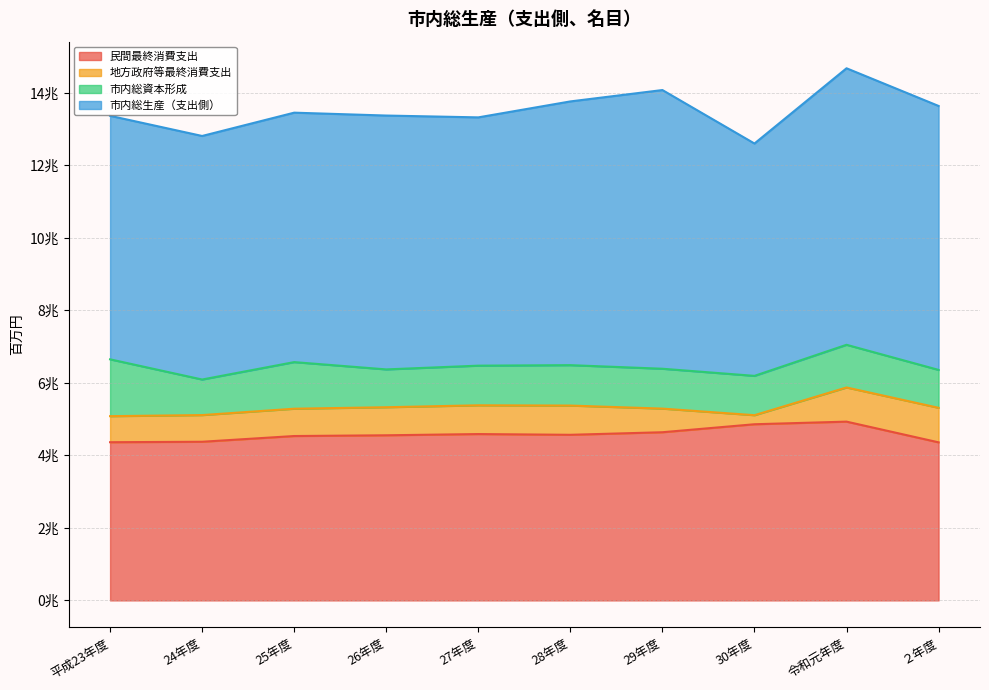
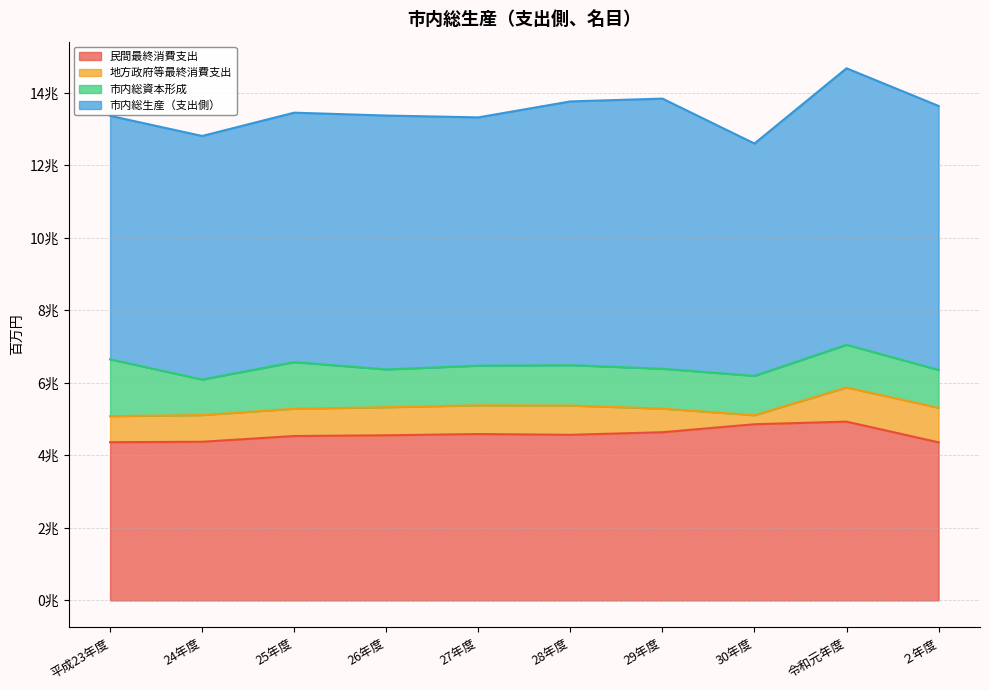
  {
    "民間最終消費支出": {
      "平成23年度": "4.4兆",
      "24年度": "4.4兆",
      "25年度": "4.5兆",
      "26年度": "4.6兆",
      "27年度": "4.6兆",
      "28年度": "4.6兆",
      "29年度": "4.6兆",
      "30年度": "4.9兆",
      "令和元年度": "4.9兆",
      "２年度": "4.4兆"
    },
    "地方政府等最終消費支出": {
      "平成23年度": "0.7兆",
      "24年度": "0.7兆",
      "25年度": "0.8兆",
      "26年度": "0.8兆",
      "27年度": "0.8兆",
      "28年度": "0.8兆",
      "29年度": "0.7兆",
      "30年度": "0.2兆",
      "令和元年度": "0.9兆",
      "２年度": "1.0兆"
    },
    "市内総資本形成": {
      "平成23年度": "1.6兆",
      "24年度": "1.0兆",
      "25年度": "1.3兆",
      "26年度": "1.0兆",
      "27年度": "1.1兆",
      "28年度": "1.1兆",
      "29年度": "1.1兆",
      "30年度": "1.1兆",
      "令和元年度": "1.2兆",
      "２年度": "1.0兆"
    },
    "市内総生産（支出側）": {
      "平成23年度": "6.7兆",
      "24年度": "6.7兆",
      "25年度": "6.9兆",
      "26年度": "7.0兆",
      "27年度": "6.8兆",
      "28年度": "7.3兆",
-     "29年度": "7.7兆",
+     "29年度": "7.5兆",
      "30年度": "6.4兆",
      "令和元年度": "7.6兆",
      "２年度": "7.3兆"
    }
  }
